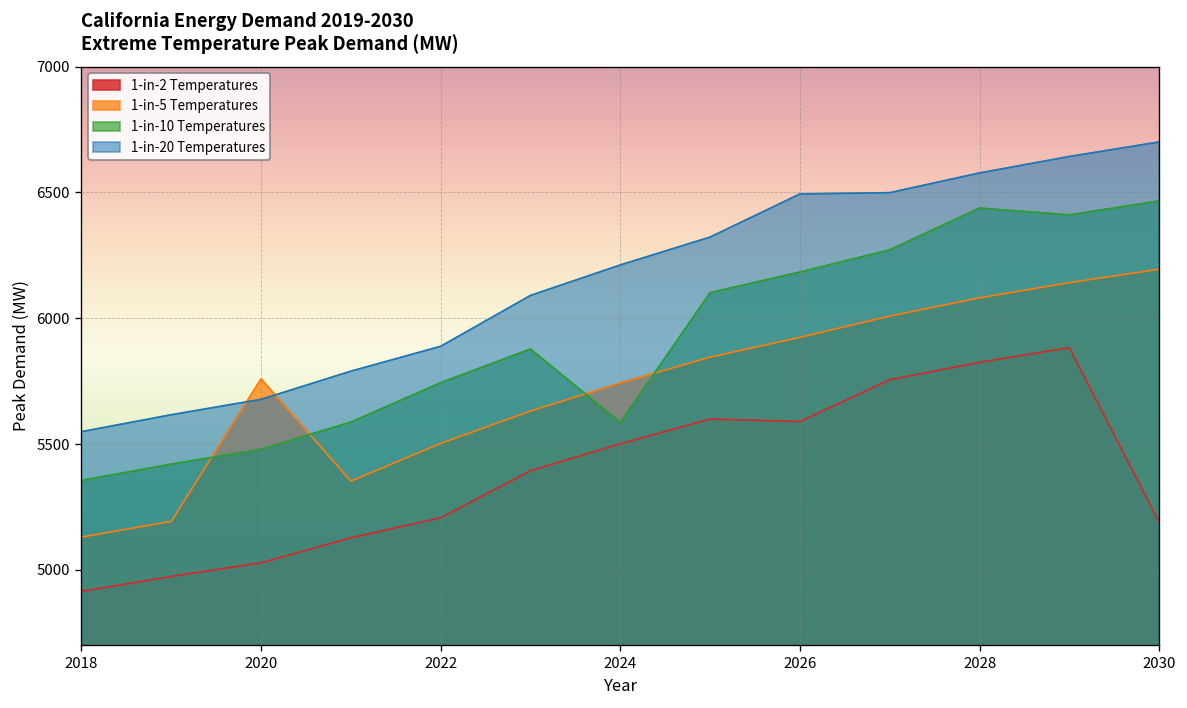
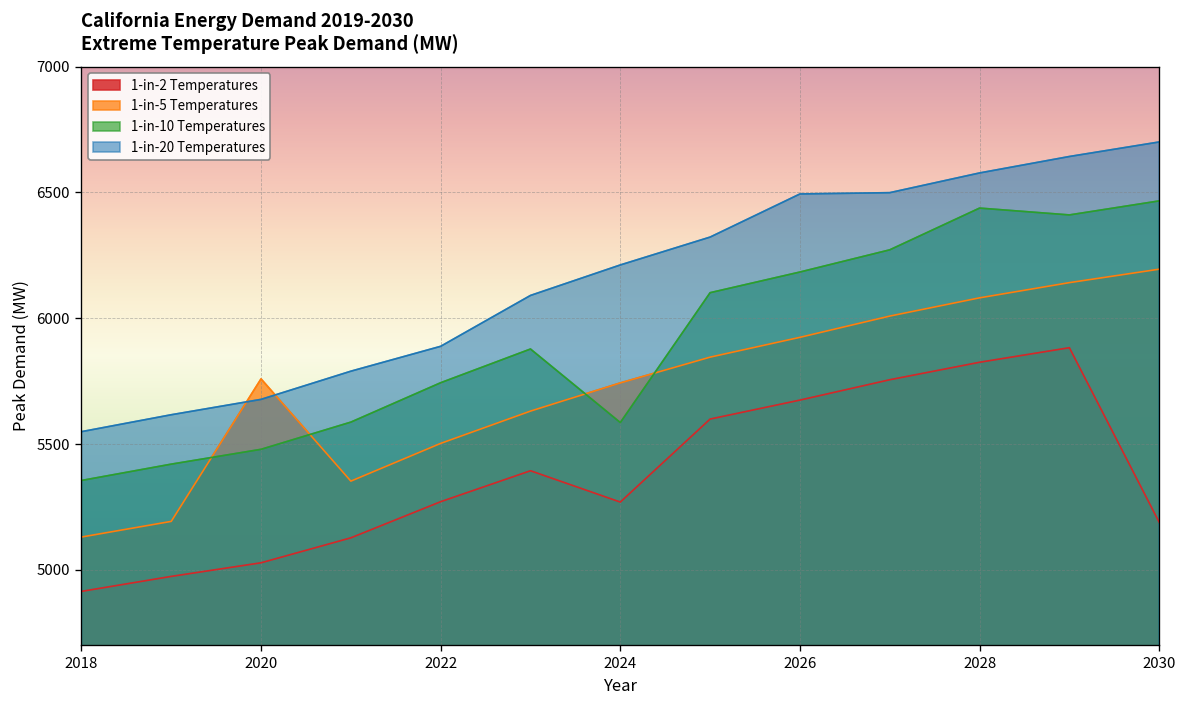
  {
    "1-in-2 Temperatures": {
      "2018": 4910,
      "2020": 5030,
-     "2022": 5210,
-     "2024": 5500,
-     "2026": 5590,
+     "2022": 5270,
+     "2024": 5270,
+     "2026": 5670,
      "2028": 5820,
      "2030": 5190
    },
    "1-in-5 Temperatures": {
      "2018": 5130,
      "2020": 5760,
      "2022": 5500,
      "2024": 5740,
      "2026": 5920,
      "2028": 6080,
      "2030": 6200
    },
    "1-in-10 Temperatures": {
      "2018": 5360,
      "2020": 5480,
      "2022": 5740,
      "2024": 5590,
      "2026": 6180,
      "2028": 6440,
      "2030": 6470
    },
    "1-in-20 Temperatures": {
      "2018": 5550,
      "2020": 5680,
      "2022": 5890,
      "2024": 6210,
      "2026": 6490,
      "2028": 6580,
      "2030": 6700
    }
  }
